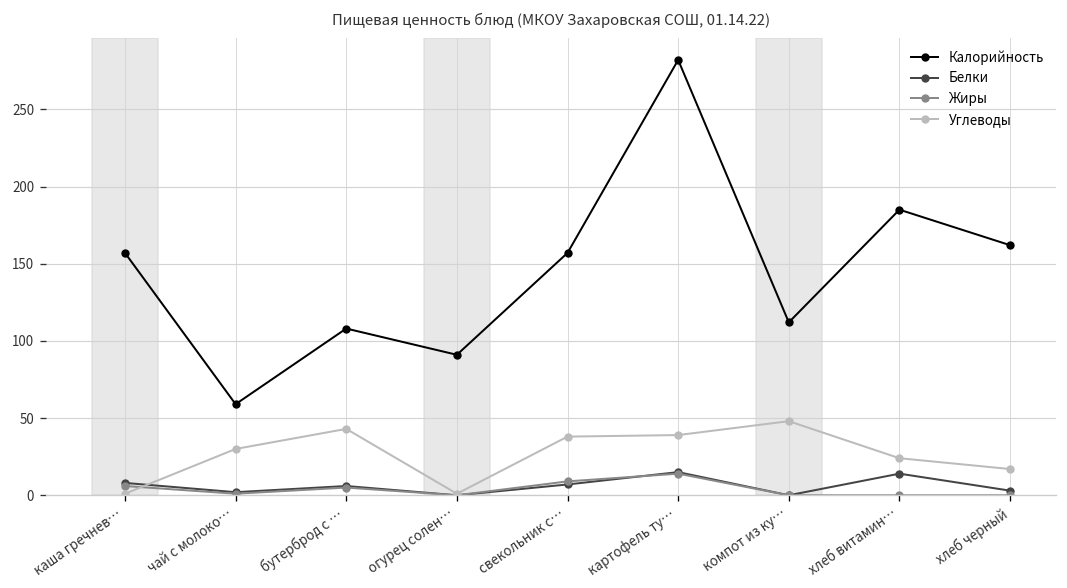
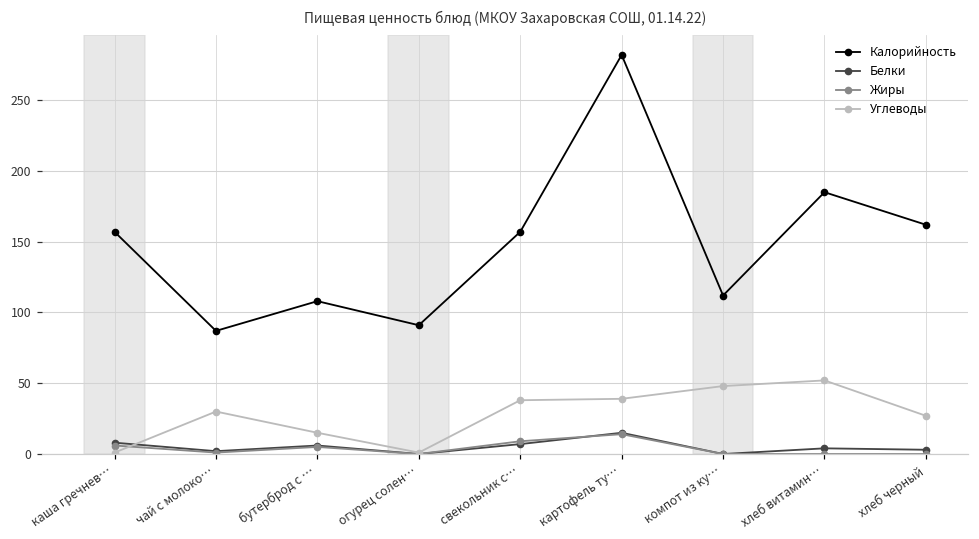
  {
    "Калорийность": {
      "каша гречнев…": 157,
-     "чай с молоко…": 59,
+     "чай с молоко…": 87,
      "бутерброд с …": 108,
      "огурец солен…": 91,
      "свекольник с…": 157,
      "картофель ту…": 282,
      "компот из ку…": 112,
      "хлеб витамин…": 185,
      "хлеб черный": 162
    },
    "Белки": {
      "каша гречнев…": 8,
      "свекольник с…": 7,
-     "хлеб витамин…": 14,
+     "хлеб витамин…": 4,
      "хлеб черный": 3
    },
    "Жиры": {
      "каша гречнев…": 6,
      "свекольник с…": 9,
      "хлеб витамин…": 0,
      "хлеб черный": 0
    },
    "Углеводы": {
      "каша гречнев…": 1,
      "чай с молоко…": 30,
-     "бутерброд с …": 43,
+     "бутерброд с …": 15,
      "свекольник с…": 38,
      "картофель ту…": 39,
      "компот из ку…": 48,
-     "хлеб витамин…": 24,
-     "хлеб черный": 17
+     "хлеб витамин…": 52,
+     "хлеб черный": 27
    }
  }
